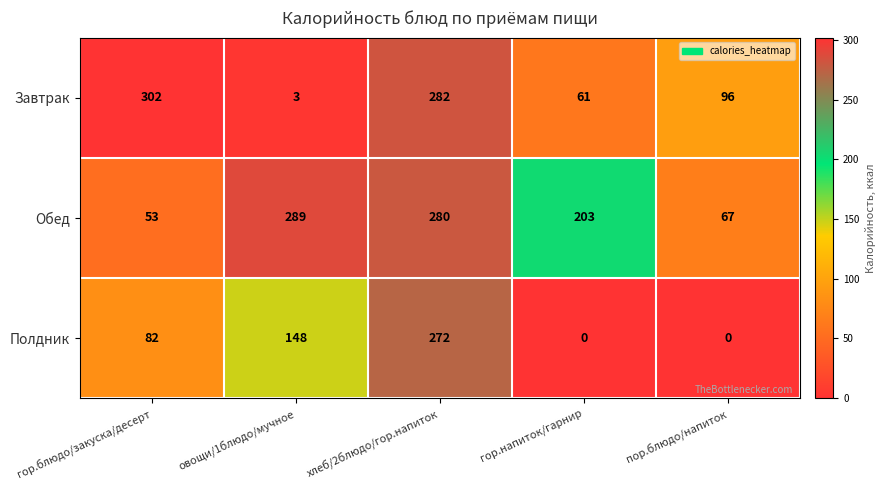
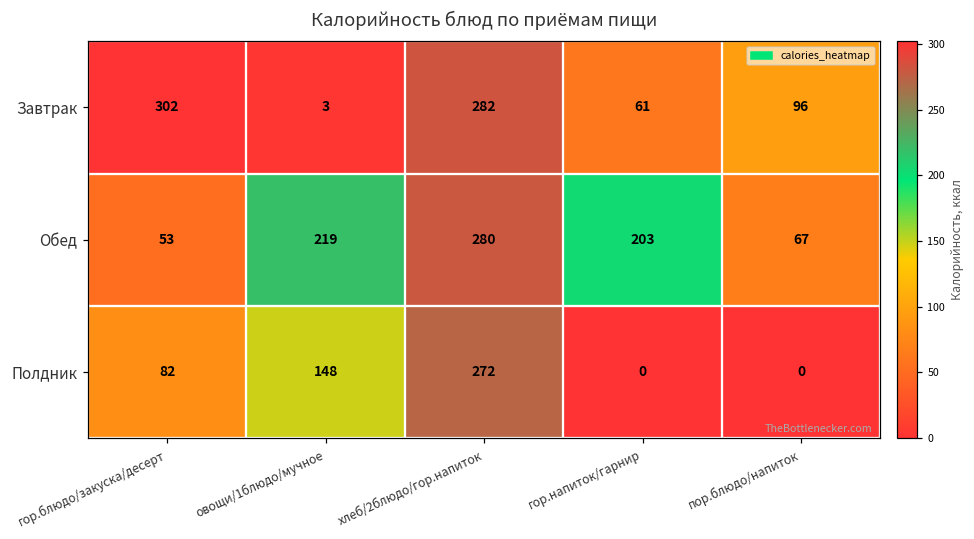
  {
    "Завтрак": {
      "гор.блюдо/закуска/десерт": 302,
      "овощи/1блюдо/мучное": 3,
      "хлеб/2блюдо/гор.напиток": 282,
      "гор.напиток/гарнир": 61,
      "пор.блюдо/напиток": 96
    },
    "Обед": {
      "гор.блюдо/закуска/десерт": 53,
-     "овощи/1блюдо/мучное": 289,
+     "овощи/1блюдо/мучное": 219,
      "хлеб/2блюдо/гор.напиток": 280,
      "гор.напиток/гарнир": 203,
      "пор.блюдо/напиток": 67
    },
    "Полдник": {
      "гор.блюдо/закуска/десерт": 82,
      "овощи/1блюдо/мучное": 148,
      "хлеб/2блюдо/гор.напиток": 272,
      "гор.напиток/гарнир": 0
    }
  }
